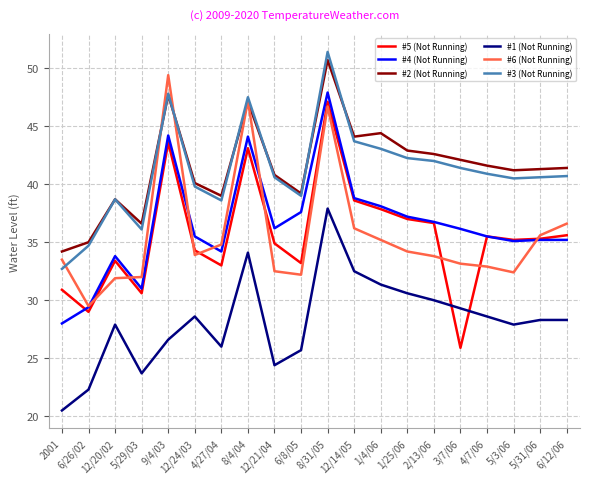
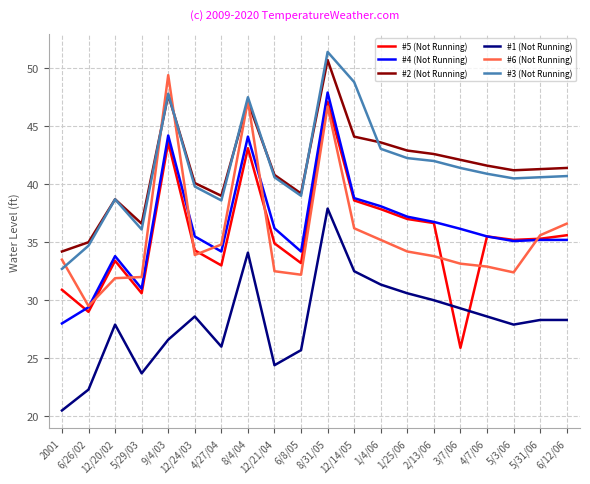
  {
    "#5 (Not Running)": {
      "2001": 30.9,
      "6/26/02": 29.0,
      "12/20/02": 33.4,
      "5/29/03": 30.6,
      "9/4/03": 43.6,
      "12/24/03": 34.3,
      "4/27/04": 33.0,
      "8/4/04": 43.1,
      "12/21/04": 34.9,
      "6/8/05": 33.2,
      "8/31/05": 47.1,
      "1/4/06": 37.9,
      "3/7/06": 25.9,
      "6/12/06": 35.6
    },
    "#4 (Not Running)": {
      "2001": 28.0,
      "12/20/02": 33.8,
      "5/29/03": 31.0,
      "9/4/03": 44.2,
      "12/24/03": 35.5,
      "4/27/04": 34.2,
      "8/4/04": 44.1,
      "12/21/04": 36.2,
-     "6/8/05": 37.6,
+     "6/8/05": 34.2,
      "8/31/05": 47.9,
      "1/4/06": 38.1,
      "3/7/06": 36.2,
      "6/12/06": 35.2
    },
    "#2 (Not Running)": {
      "2001": 34.2,
      "6/26/02": 35.0,
      "5/29/03": 36.6,
      "12/24/03": 40.1,
      "4/27/04": 39.0,
      "8/31/05": 50.7,
      "12/14/05": 44.1,
-     "1/4/06": 44.4,
+     "1/4/06": 43.6,
      "1/25/06": 42.9,
      "2/13/06": 42.6,
      "3/7/06": 42.1,
      "4/7/06": 41.6,
      "5/3/06": 41.2,
      "5/31/06": 41.3,
      "6/12/06": 41.4
    },
    "#1 (Not Running)": {
      "2001": 20.5,
      "6/26/02": 22.3,
      "12/20/02": 27.9,
      "5/29/03": 23.7,
      "9/4/03": 26.6,
      "12/24/03": 28.6,
      "4/27/04": 26.0,
      "8/4/04": 34.1,
      "12/21/04": 24.4,
      "6/8/05": 25.7,
      "8/31/05": 37.9,
      "12/14/05": 32.5,
      "1/4/06": 31.4,
      "1/25/06": 30.6,
      "2/13/06": 30.0,
      "3/7/06": 29.3,
      "4/7/06": 28.6,
      "5/3/06": 27.9,
      "5/31/06": 28.3,
      "6/12/06": 28.3
    },
    "#6 (Not Running)": {
      "2001": 33.5,
      "12/20/02": 31.9,
      "5/29/03": 32.0,
      "9/4/03": 49.4,
      "12/24/03": 33.9,
      "4/27/04": 34.8,
      "12/21/04": 32.5,
      "6/8/05": 32.2,
      "8/31/05": 46.7,
      "12/14/05": 36.2,
      "1/4/06": 35.2,
      "1/25/06": 34.2,
      "2/13/06": 33.8,
      "3/7/06": 33.2,
      "4/7/06": 32.9,
      "5/3/06": 32.4,
      "5/31/06": 35.6,
      "6/12/06": 36.6
    },
    "#3 (Not Running)": {
      "2001": 32.7,
      "6/26/02": 34.7,
      "5/29/03": 36.1,
      "12/24/03": 39.8,
      "4/27/04": 38.6,
      "8/4/04": 47.5,
      "8/31/05": 51.4,
-     "12/14/05": 43.7,
+     "12/14/05": 48.8,
      "1/4/06": 43.1,
      "1/25/06": 42.3,
      "2/13/06": 42.0,
      "3/7/06": 41.4,
      "4/7/06": 40.9,
      "5/3/06": 40.5,
      "5/31/06": 40.6,
      "6/12/06": 40.7
    }
  }
